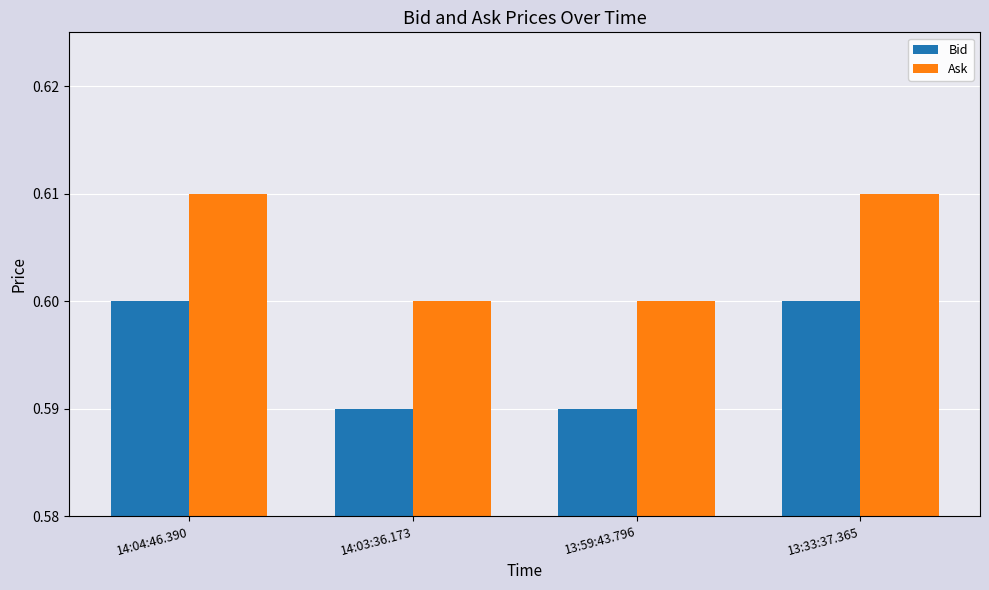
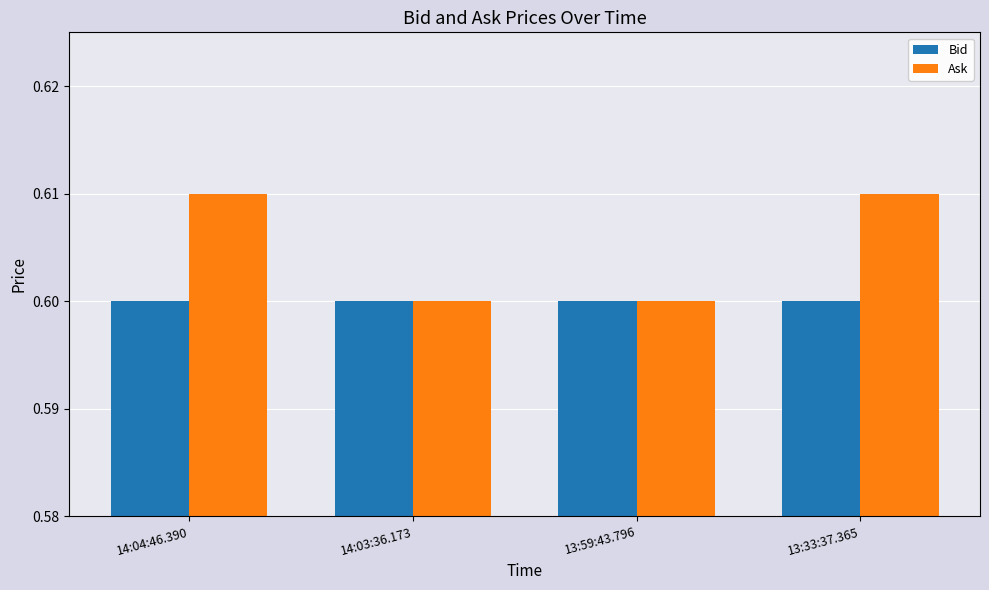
  {
    "Bid": {
      "14:04:46.390": 0.60,
-     "14:03:36.173": 0.59,
-     "13:59:43.796": 0.59,
+     "14:03:36.173": 0.60,
+     "13:59:43.796": 0.60,
      "13:33:37.365": 0.60
    },
    "Ask": {
      "14:04:46.390": 0.61,
      "14:03:36.173": 0.60,
      "13:59:43.796": 0.60,
      "13:33:37.365": 0.61
    }
  }
